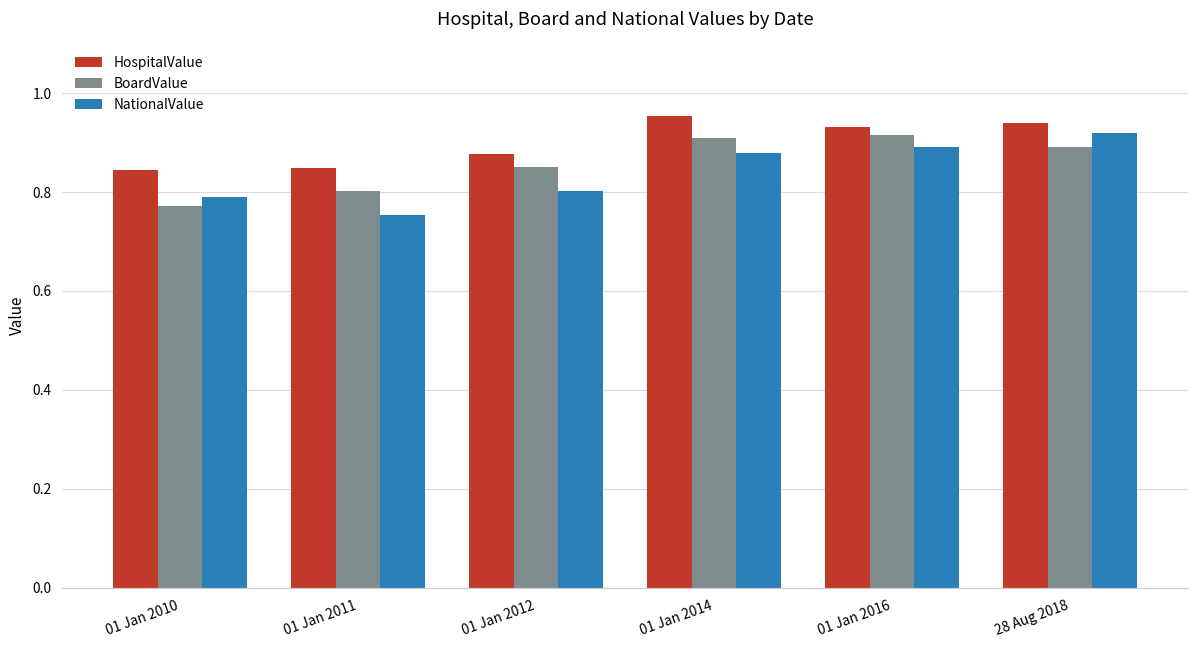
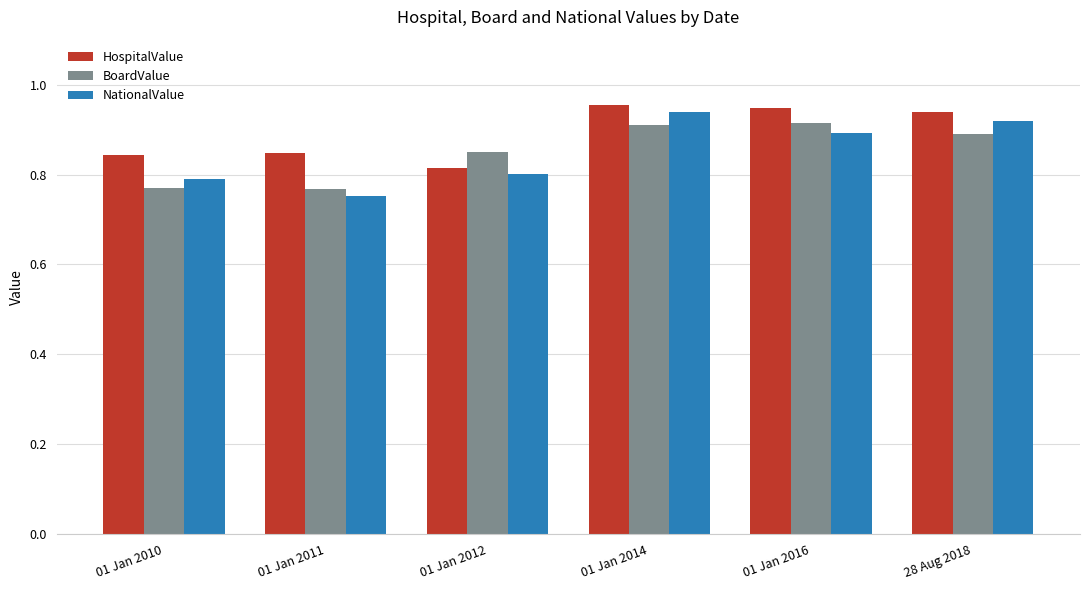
  {
    "HospitalValue": {
      "01 Jan 2010": 0.84,
      "01 Jan 2011": 0.85,
-     "01 Jan 2012": 0.88,
+     "01 Jan 2012": 0.81,
      "01 Jan 2014": 0.95,
-     "01 Jan 2016": 0.93,
+     "01 Jan 2016": 0.95,
      "28 Aug 2018": 0.94
    },
    "BoardValue": {
      "01 Jan 2010": 0.77,
-     "01 Jan 2011": 0.80,
+     "01 Jan 2011": 0.77,
      "01 Jan 2012": 0.85,
      "01 Jan 2014": 0.91,
      "01 Jan 2016": 0.92,
      "28 Aug 2018": 0.89
    },
    "NationalValue": {
      "01 Jan 2010": 0.79,
      "01 Jan 2011": 0.75,
      "01 Jan 2012": 0.80,
-     "01 Jan 2014": 0.88,
+     "01 Jan 2014": 0.94,
      "01 Jan 2016": 0.89,
      "28 Aug 2018": 0.92
    }
  }
